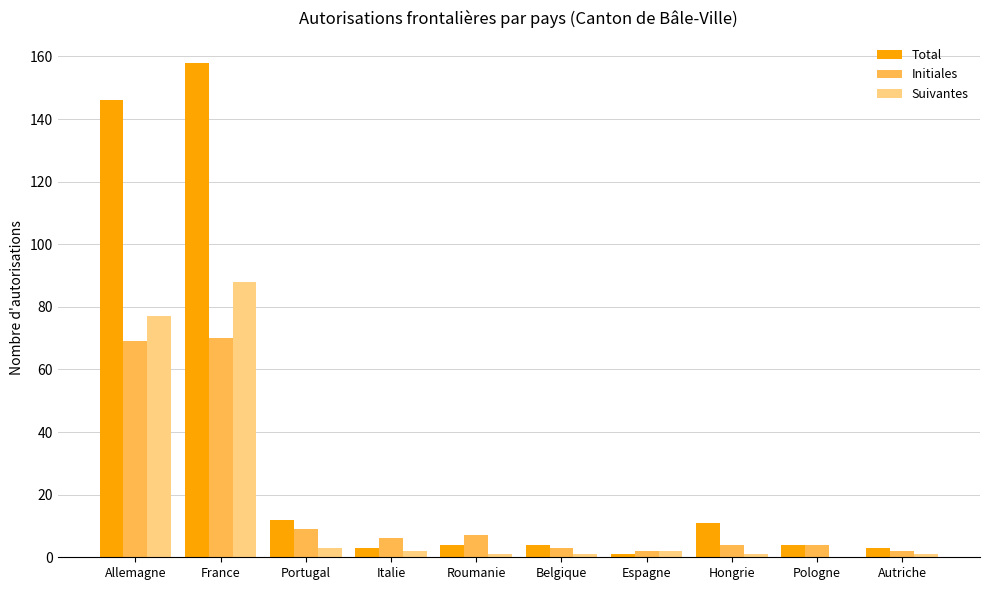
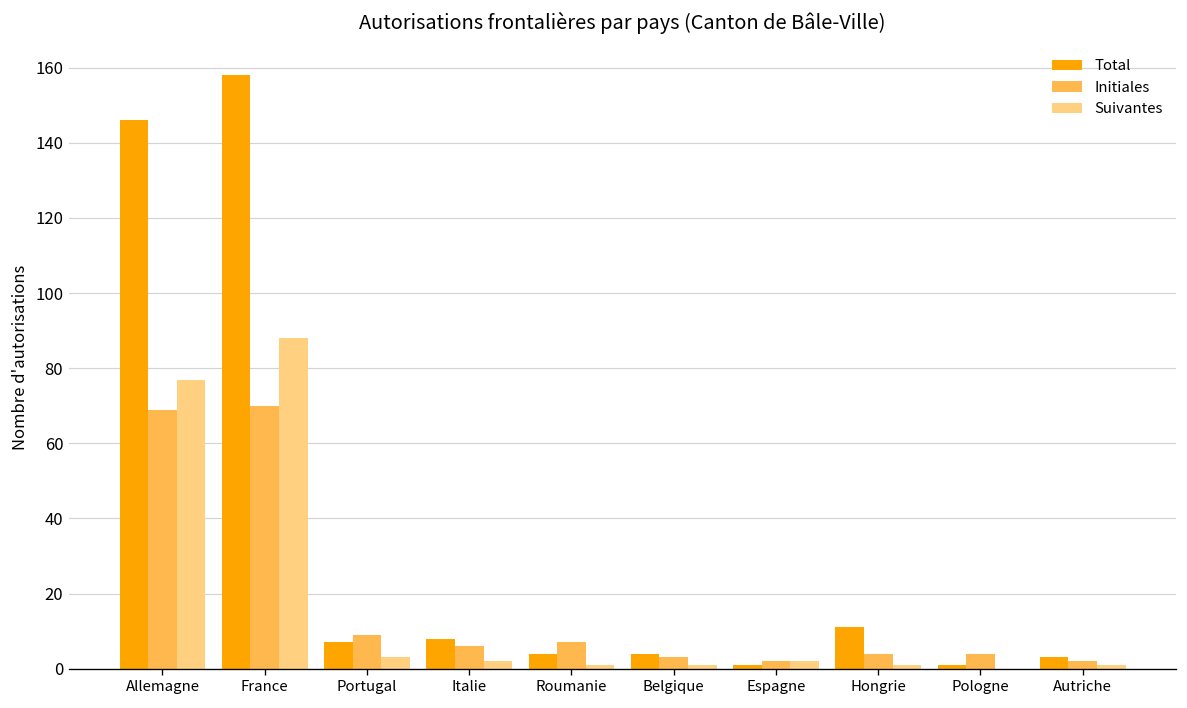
  {
    "Total": {
      "Allemagne": 146,
      "France": 158,
-     "Portugal": 12,
-     "Italie": 3,
+     "Portugal": 7,
+     "Italie": 8,
      "Roumanie": 4,
      "Belgique": 4,
      "Espagne": 1,
      "Hongrie": 11,
-     "Pologne": 4,
+     "Pologne": 1,
      "Autriche": 3
    }
  }
